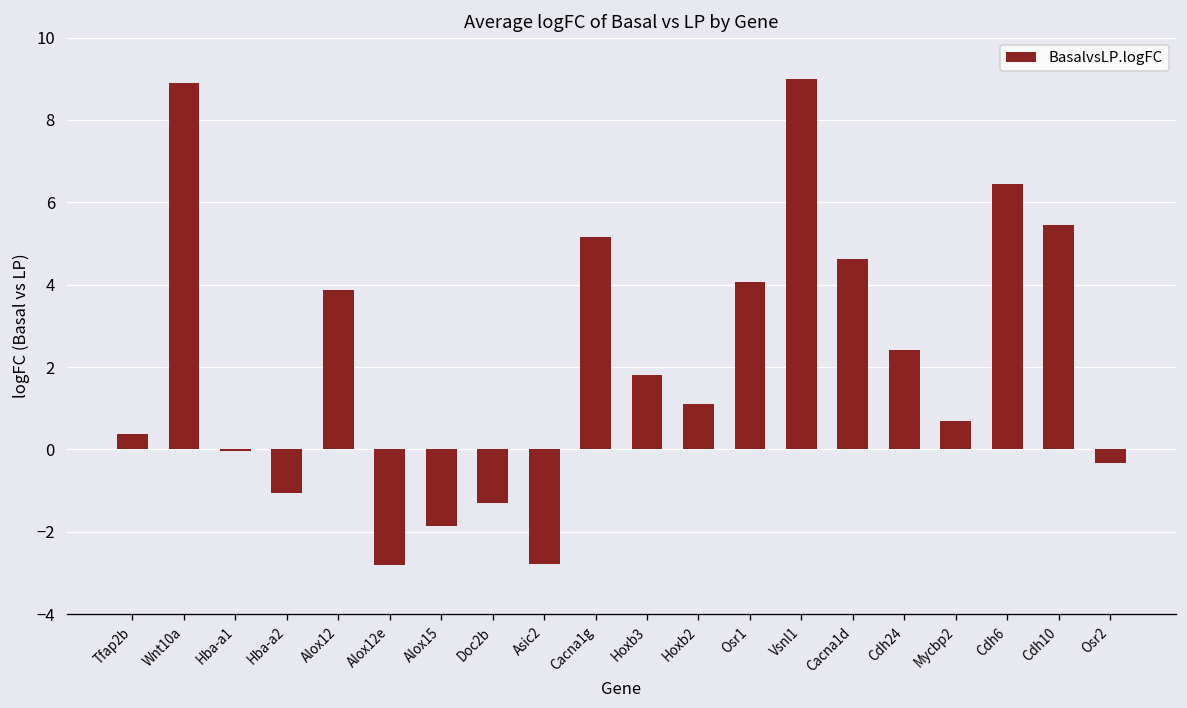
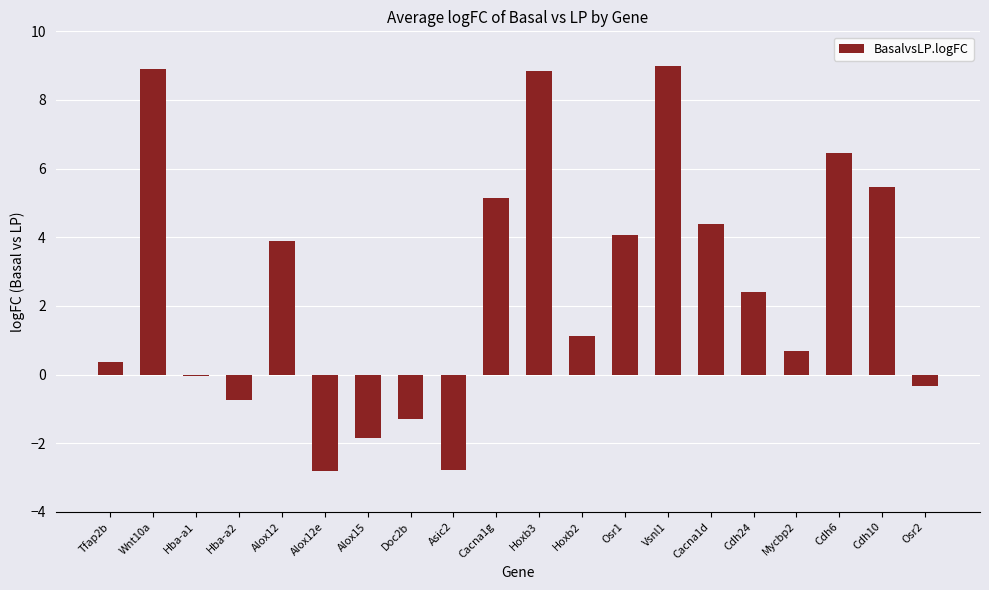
  {
    "Tfap2b": 0.4,
    "Wnt10a": 8.9,
-   "Hba-a2": -1.1,
+   "Hba-a2": -0.7,
    "Alox12": 3.9,
    "Alox12e": -2.8,
    "Alox15": -1.8,
    "Doc2b": -1.3,
    "Asic2": -2.8,
    "Cacna1g": 5.1,
-   "Hoxb3": 1.8,
+   "Hoxb3": 8.8,
    "Hoxb2": 1.1,
    "Osr1": 4.1,
    "Vsnl1": 9.0,
-   "Cacna1d": 4.6,
+   "Cacna1d": 4.4,
    "Cdh24": 2.4,
    "Mycbp2": 0.7,
    "Cdh6": 6.5,
    "Cdh10": 5.5,
    "Osr2": -0.3
  }
